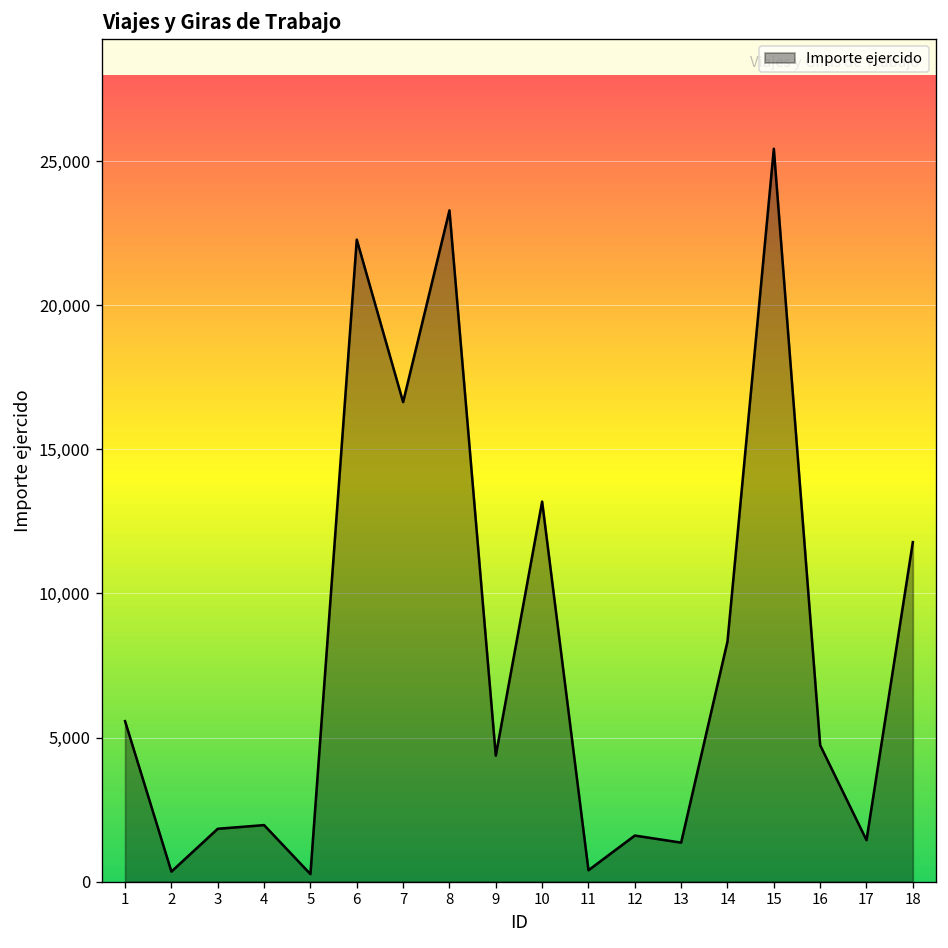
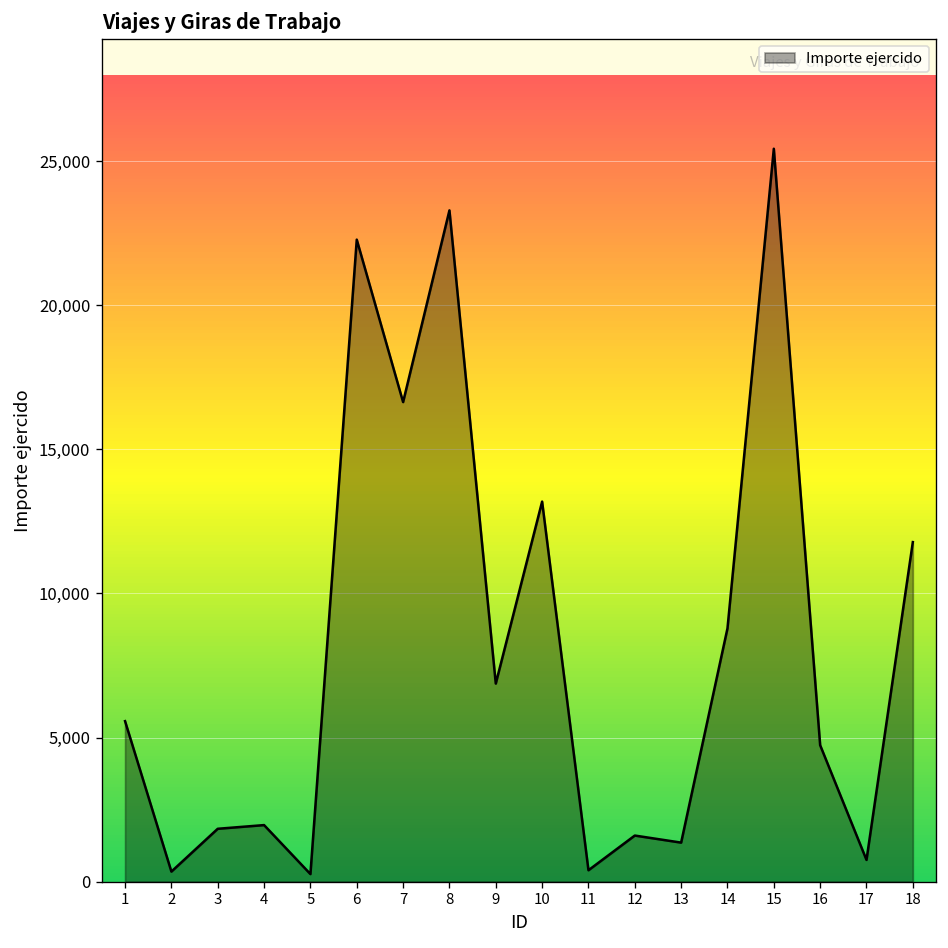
  {
    "1": "5,600",
    "2": "300",
    "3": "1,800",
    "4": "2,000",
    "5": "300",
    "6": "22,300",
    "7": "16,600",
    "8": "23,300",
-   "9": "4,400",
+   "9": "6,900",
    "10": "13,200",
    "11": "400",
    "12": "1,600",
    "13": "1,400",
-   "14": "8,300",
+   "14": "8,800",
    "15": "25,400",
    "16": "4,700",
-   "17": "1,400",
+   "17": "800",
    "18": "11,800"
  }
